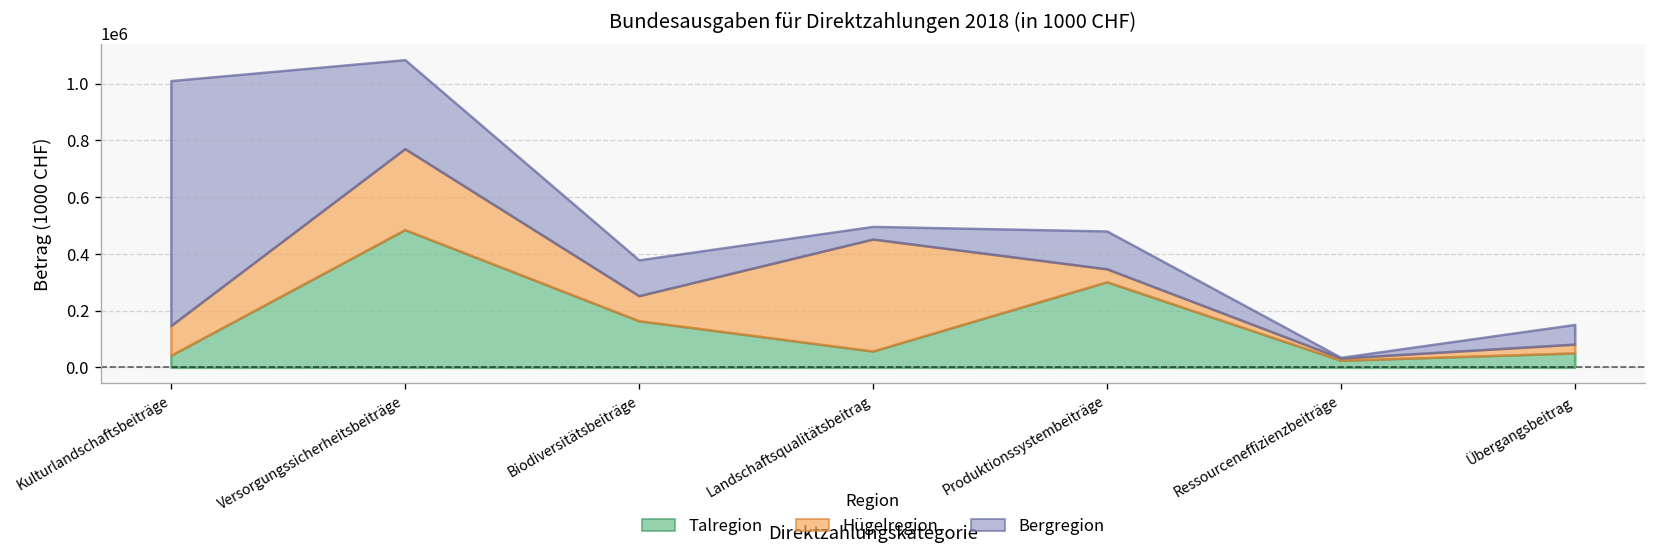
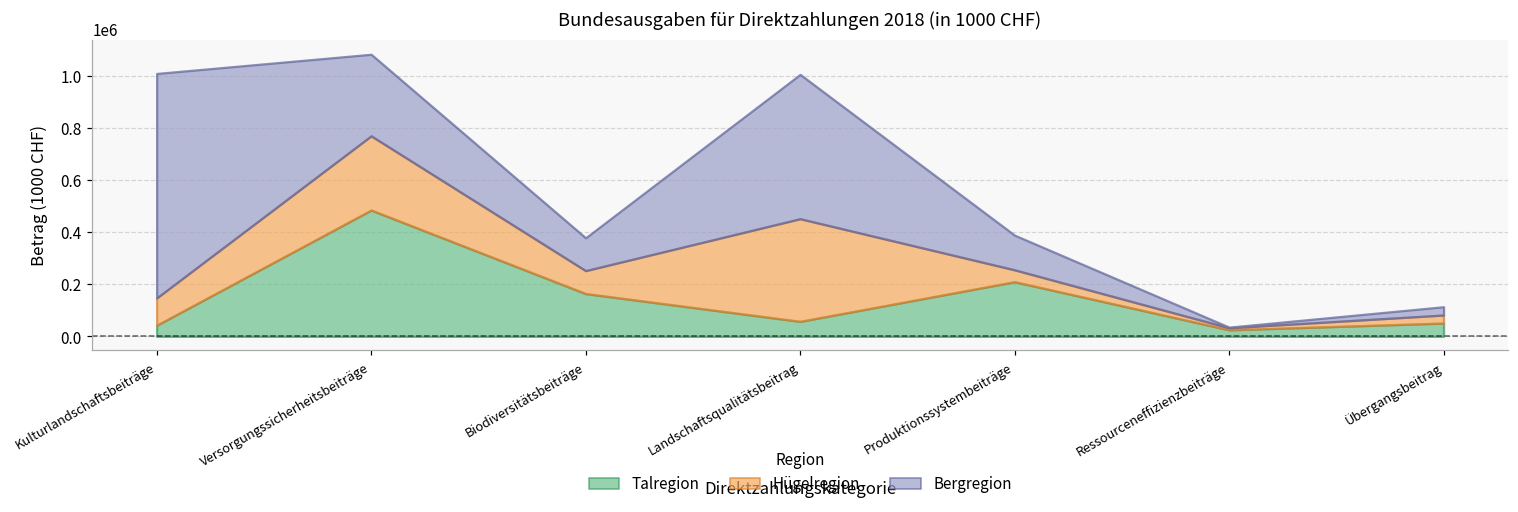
  {
    "Talregion": {
      "Kulturlandschaftsbeiträge": 40000,
      "Versorgungssicherheitsbeiträge": 490000,
      "Biodiversitätsbeiträge": 160000,
      "Landschaftsqualitätsbeitrag": 60000,
-     "Produktionssystembeiträge": 300000,
+     "Produktionssystembeiträge": 210000,
      "Übergangsbeitrag": 50000
    },
    "Hügelregion": {
      "Kulturlandschaftsbeiträge": 100000,
      "Versorgungssicherheitsbeiträge": 290000,
      "Biodiversitätsbeiträge": 90000,
      "Landschaftsqualitätsbeitrag": 390000,
      "Produktionssystembeiträge": 50000,
      "Übergangsbeitrag": 30000
    },
    "Bergregion": {
      "Kulturlandschaftsbeiträge": 860000,
      "Versorgungssicherheitsbeiträge": 310000,
      "Biodiversitätsbeiträge": 130000,
-     "Landschaftsqualitätsbeitrag": 40000,
+     "Landschaftsqualitätsbeitrag": 550000,
      "Produktionssystembeiträge": 130000,
-     "Übergangsbeitrag": 70000
+     "Übergangsbeitrag": 30000
    }
  }
